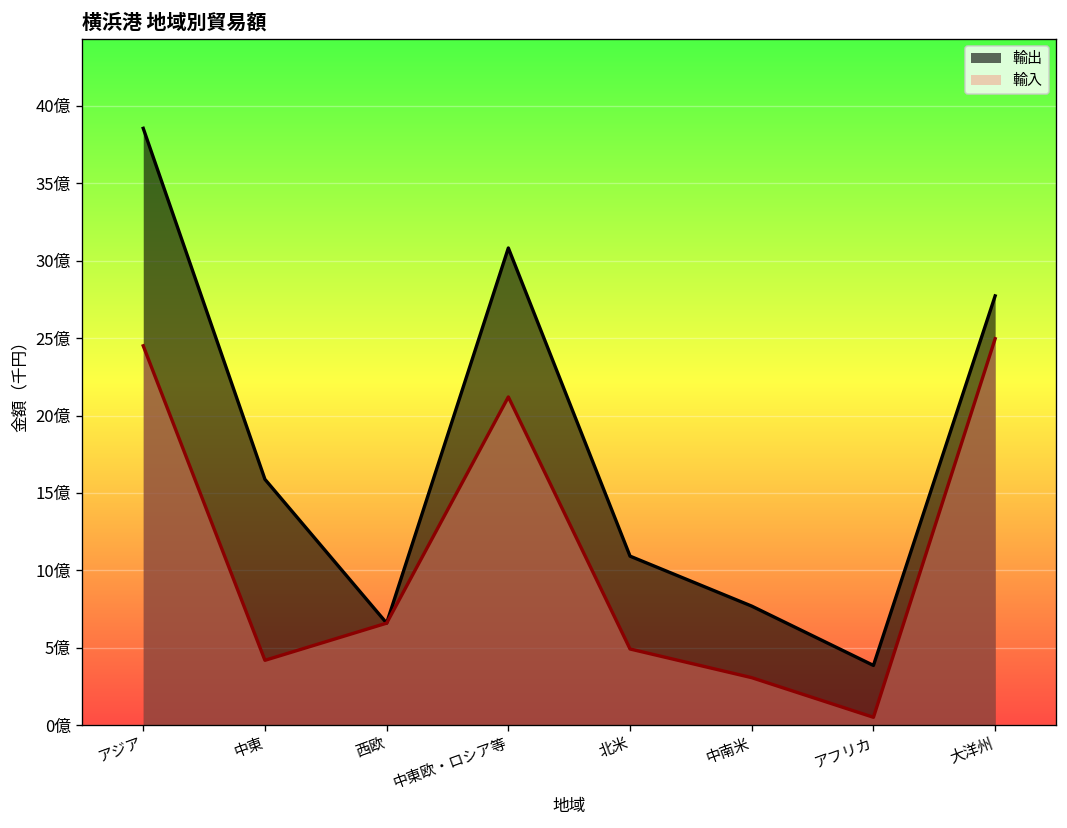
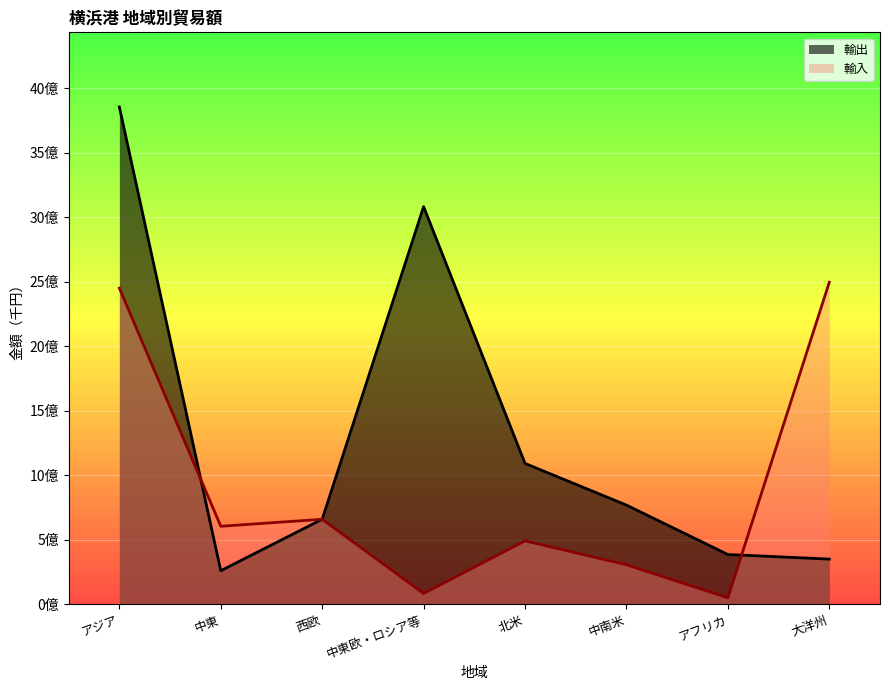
  {
    "輸出": {
      "アジア": "38.5億",
-     "中東": "15.9億",
+     "中東": "2.6億",
      "中東欧・ロシア等": "30.8億",
      "北米": "10.9億",
      "中南米": "7.7億",
      "アフリカ": "3.9億",
-     "大洋州": "27.7億"
+     "大洋州": "3.5億"
    },
    "輸入": {
      "アジア": "24.5億",
-     "中東": "4.2億",
-     "中東欧・ロシア等": "21.2億",
+     "中東": "6.1億",
+     "中東欧・ロシア等": "0.8億",
      "北米": "4.9億",
      "中南米": "3.1億",
      "アフリカ": "0.5億",
      "大洋州": "25.0億"
    }
  }
